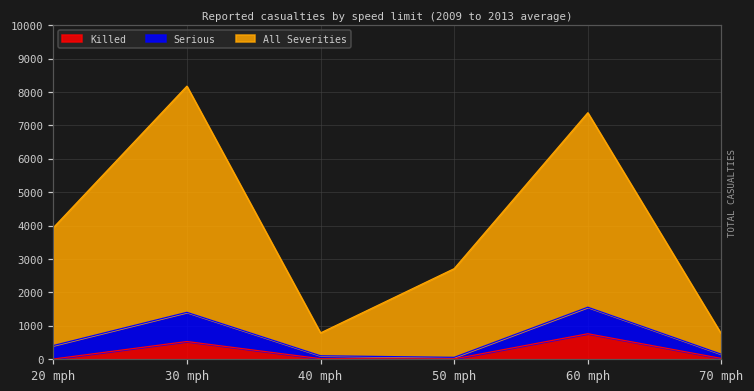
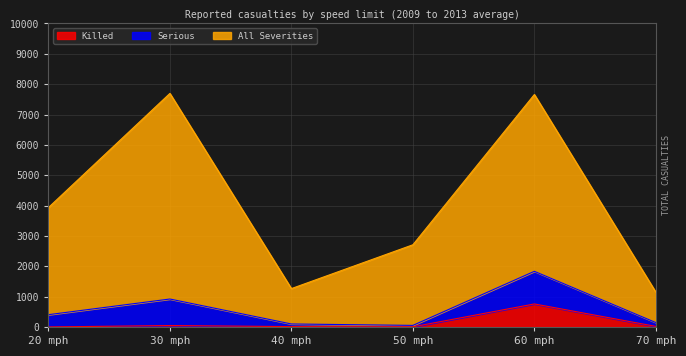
  {
    "Killed": {
      "20 mph": 0,
-     "30 mph": 500,
+     "30 mph": 0,
      "40 mph": 0,
      "60 mph": 800,
      "70 mph": 0
    },
    "Serious": {
      "20 mph": 400,
      "30 mph": 900,
      "40 mph": 100,
-     "60 mph": 800,
+     "60 mph": 1100,
      "70 mph": 100
    },
    "All Severities": {
      "20 mph": 3500,
      "30 mph": 6800,
-     "40 mph": 700,
+     "40 mph": 1200,
      "50 mph": 2700,
      "60 mph": 5800,
-     "70 mph": 600
+     "70 mph": 1000
    }
  }
